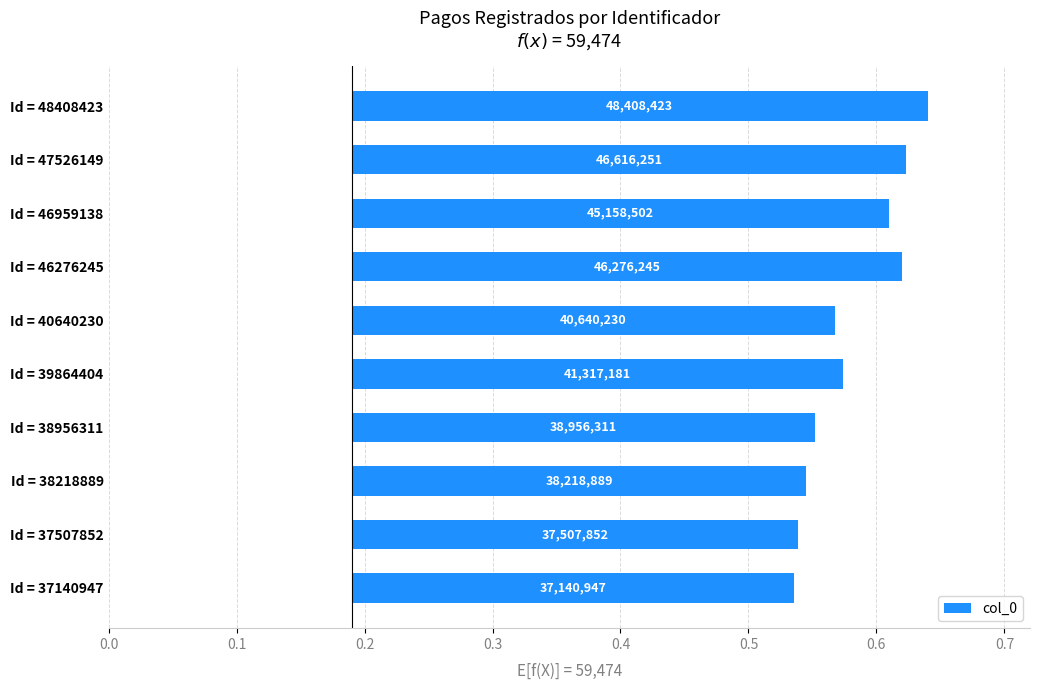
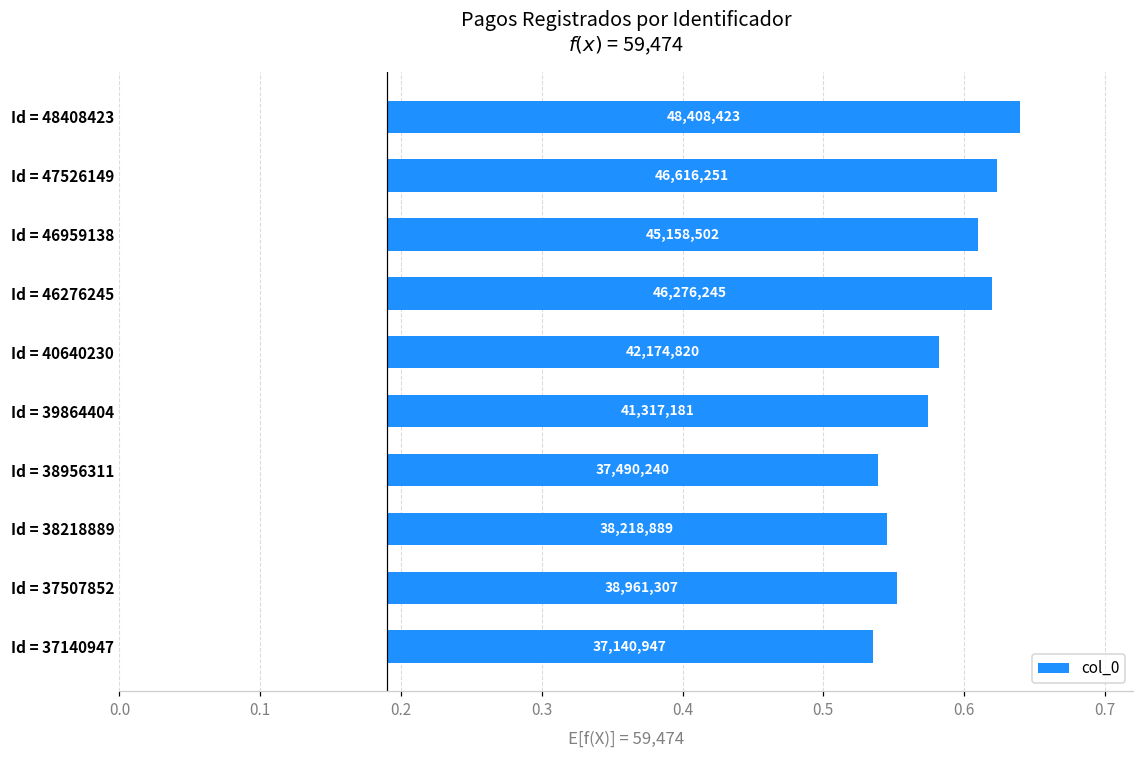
  {
-   "Id = 40640230": "40,640,230",
-   "Id = 38956311": "38,956,311",
-   "Id = 37507852": "37,507,852"
+   "Id = 40640230": "42,174,820",
+   "Id = 38956311": "37,490,240",
+   "Id = 37507852": "38,961,307"
  }
